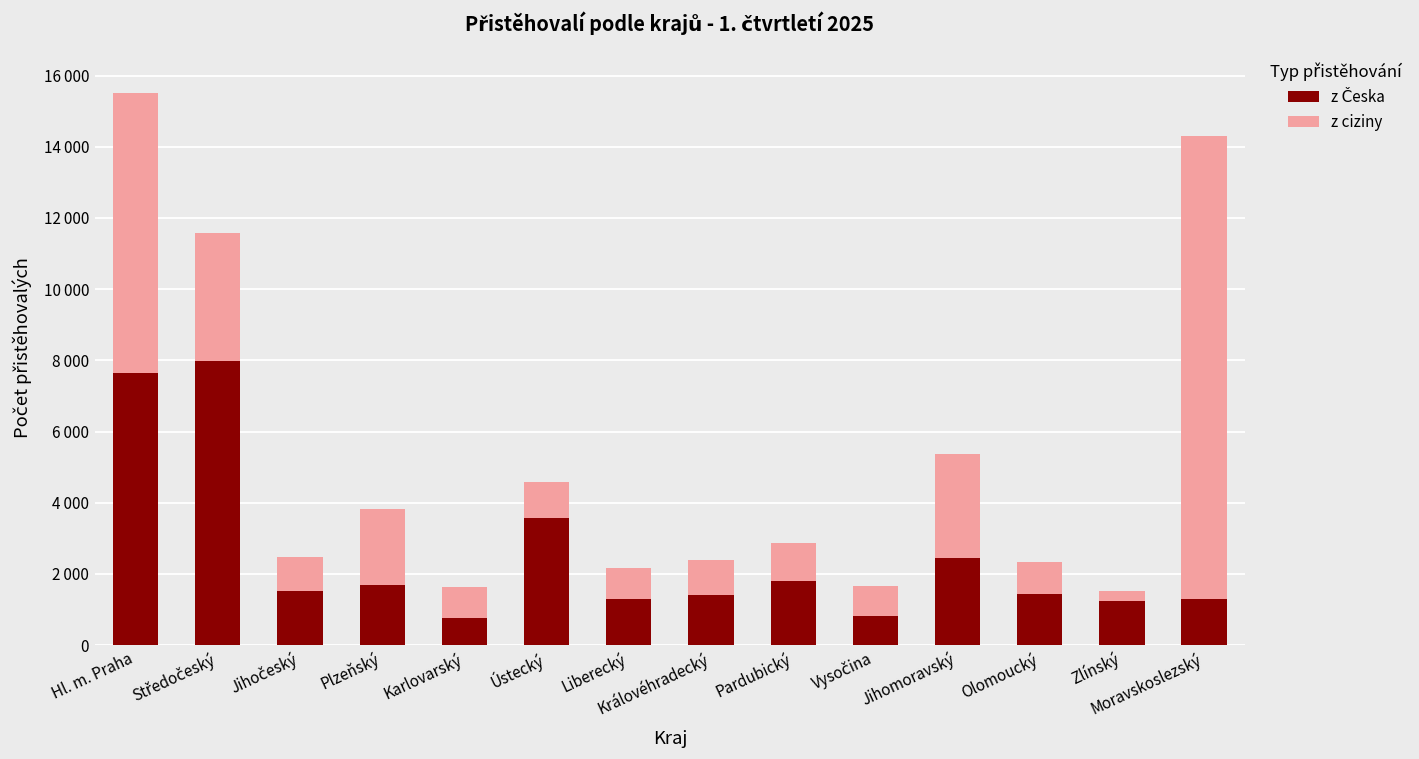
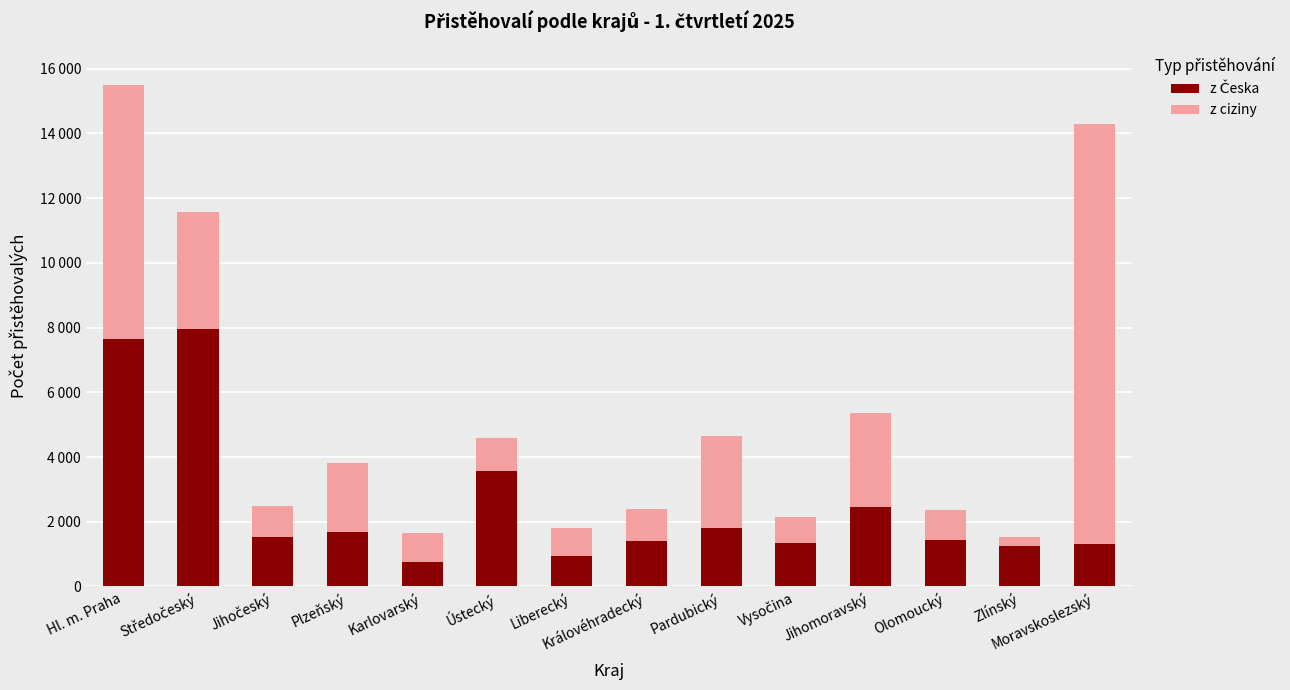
  {
    "z Česka": {
      "Hl. m. Praha": 7600,
      "Středočeský": 8000,
      "Jihočeský": 1500,
      "Plzeňský": 1700,
      "Karlovarský": 800,
      "Ústecký": 3600,
-     "Liberecký": 1300,
+     "Liberecký": 900,
      "Královéhradecký": 1400,
      "Pardubický": 1800,
-     "Vysočina": 800,
+     "Vysočina": 1300,
      "Jihomoravský": 2500,
      "Olomoucký": 1400,
      "Zlínský": 1200,
      "Moravskoslezský": 1300
    },
    "z ciziny": {
      "Hl. m. Praha": 7900,
      "Středočeský": 3600,
      "Jihočeský": 1000,
      "Plzeňský": 2100,
      "Karlovarský": 900,
      "Ústecký": 1000,
      "Liberecký": 900,
      "Královéhradecký": 1000,
-     "Pardubický": 1100,
+     "Pardubický": 2800,
      "Vysočina": 800,
      "Jihomoravský": 2900,
      "Olomoucký": 900,
      "Zlínský": 300,
      "Moravskoslezský": 13000
    }
  }
